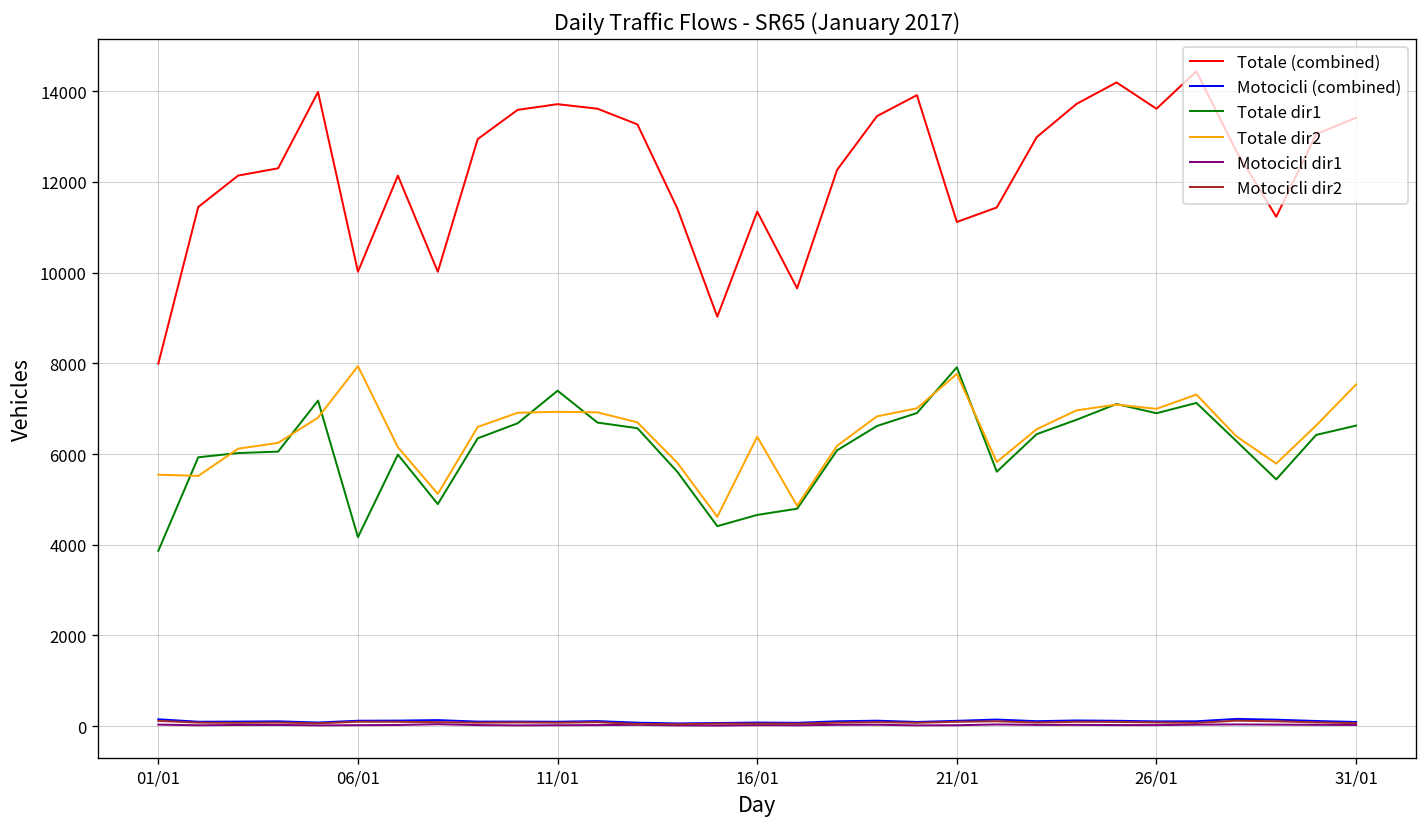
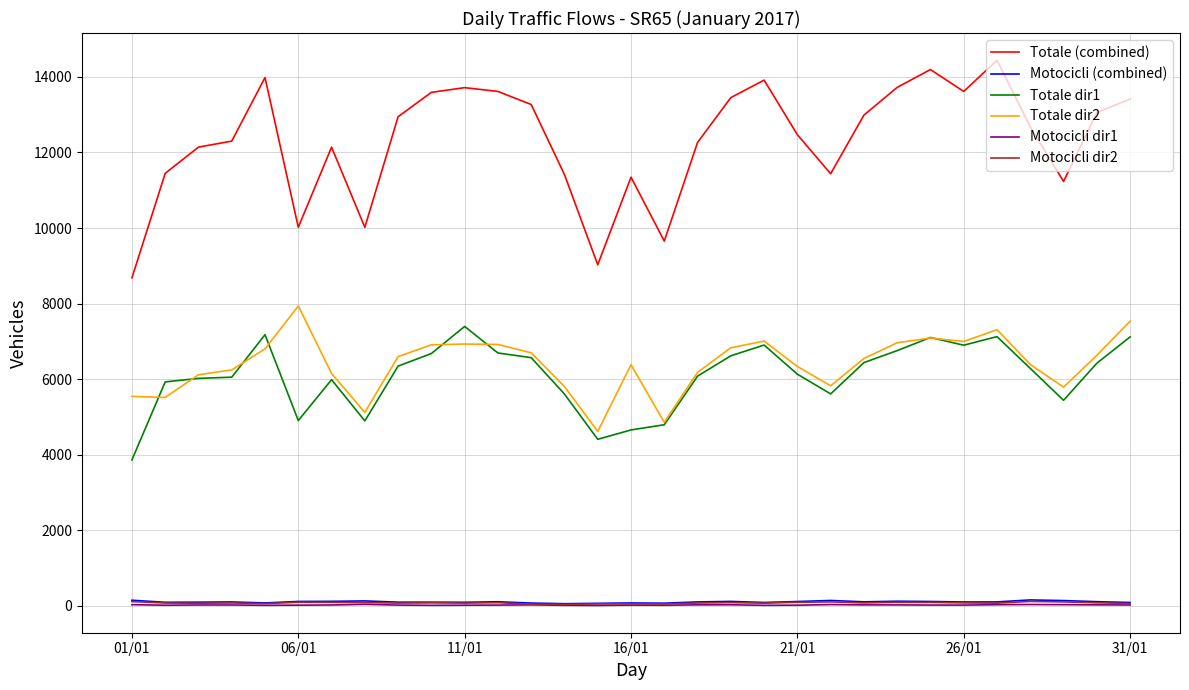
  {
    "Totale (combined)": {
-     "01/01": 8000,
+     "01/01": 8700,
      "06/01": 10000,
      "11/01": 13700,
      "16/01": 11300,
-     "21/01": 11100,
+     "21/01": 12500,
      "26/01": 13600
    },
    "Totale dir1": {
      "01/01": 3900,
-     "06/01": 4200,
+     "06/01": 4900,
      "11/01": 7400,
      "16/01": 4700,
-     "21/01": 7900,
+     "21/01": 6100,
      "26/01": 6900,
-     "31/01": 6600
+     "31/01": 7100
    },
    "Totale dir2": {
      "01/01": 5500,
      "06/01": 7900,
      "11/01": 6900,
      "16/01": 6400,
-     "21/01": 7800,
+     "21/01": 6300,
      "26/01": 7000,
      "31/01": 7500
    },
    "Motocicli dir1": {
      "01/01": 0,
      "06/01": 0,
      "21/01": 0
    }
  }
